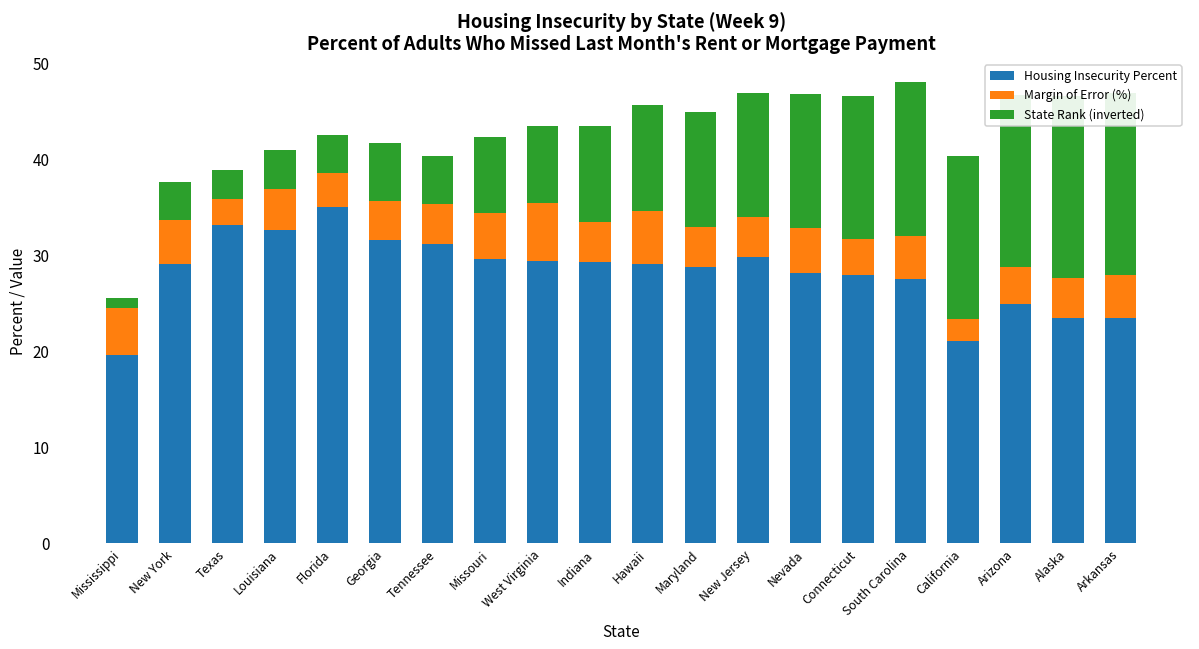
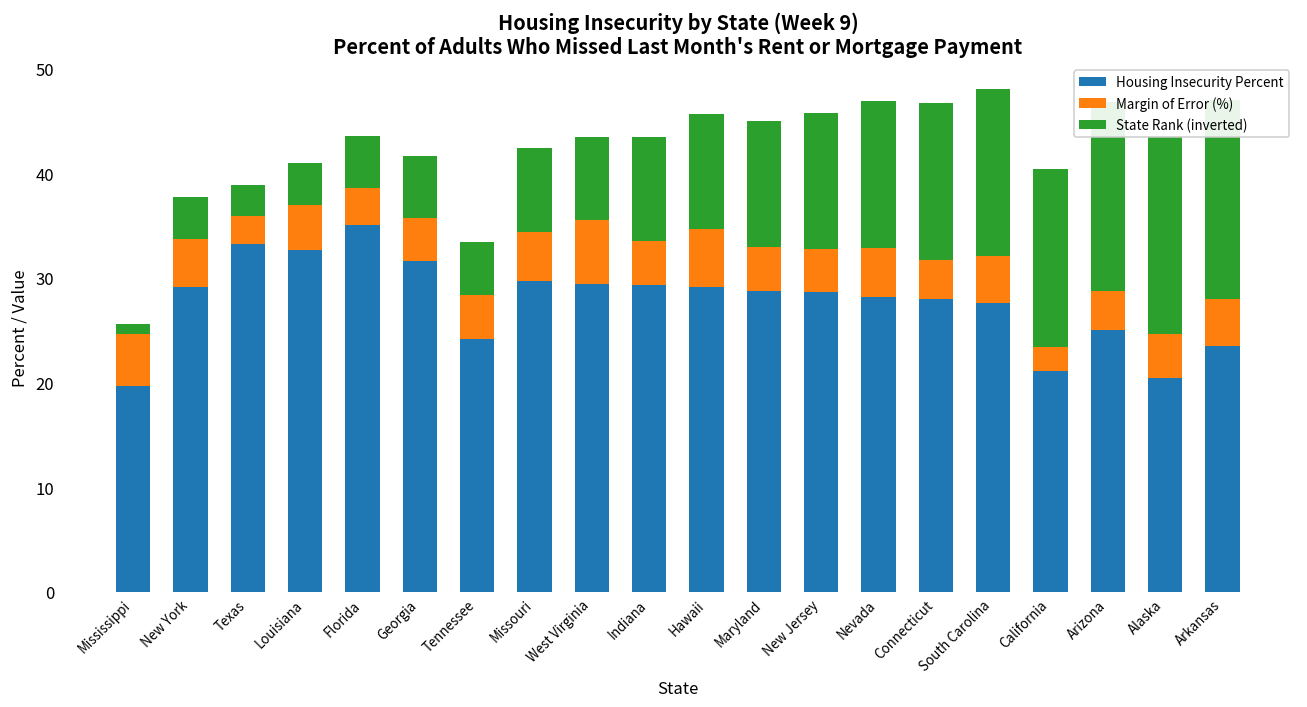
  {
    "Housing Insecurity Percent": {
      "Mississippi": 20,
      "New York": 29,
      "Texas": 33,
      "Louisiana": 33,
      "Florida": 35,
      "Georgia": 32,
-     "Tennessee": 31,
+     "Tennessee": 24,
      "Missouri": 30,
      "West Virginia": 29,
      "Indiana": 29,
      "Hawaii": 29,
      "Maryland": 29,
-     "New Jersey": 30,
+     "New Jersey": 29,
      "Nevada": 28,
      "Connecticut": 28,
      "South Carolina": 28,
      "California": 21,
      "Arizona": 25,
-     "Alaska": 24,
+     "Alaska": 20,
      "Arkansas": 24
    },
    "Margin of Error (%)": {
      "Mississippi": 5,
      "New York": 5,
      "Texas": 3,
      "Louisiana": 4,
      "Florida": 4,
      "Georgia": 4,
      "Tennessee": 4,
      "Missouri": 5,
      "West Virginia": 6,
      "Indiana": 4,
      "Hawaii": 6,
      "Maryland": 4,
      "New Jersey": 4,
      "Nevada": 5,
      "Connecticut": 4,
      "South Carolina": 5,
      "California": 2,
      "Arizona": 4,
      "Alaska": 4,
      "Arkansas": 5
    },
    "State Rank (inverted)": {
      "Mississippi": 1,
      "New York": 4,
      "Texas": 3,
      "Louisiana": 4,
-     "Florida": 4,
+     "Florida": 5,
      "Georgia": 6,
      "Tennessee": 5,
      "Missouri": 8,
      "West Virginia": 8,
      "Indiana": 10,
      "Hawaii": 11,
      "Maryland": 12,
      "New Jersey": 13,
      "Nevada": 14,
      "Connecticut": 15,
      "South Carolina": 16,
      "California": 17
    }
  }
